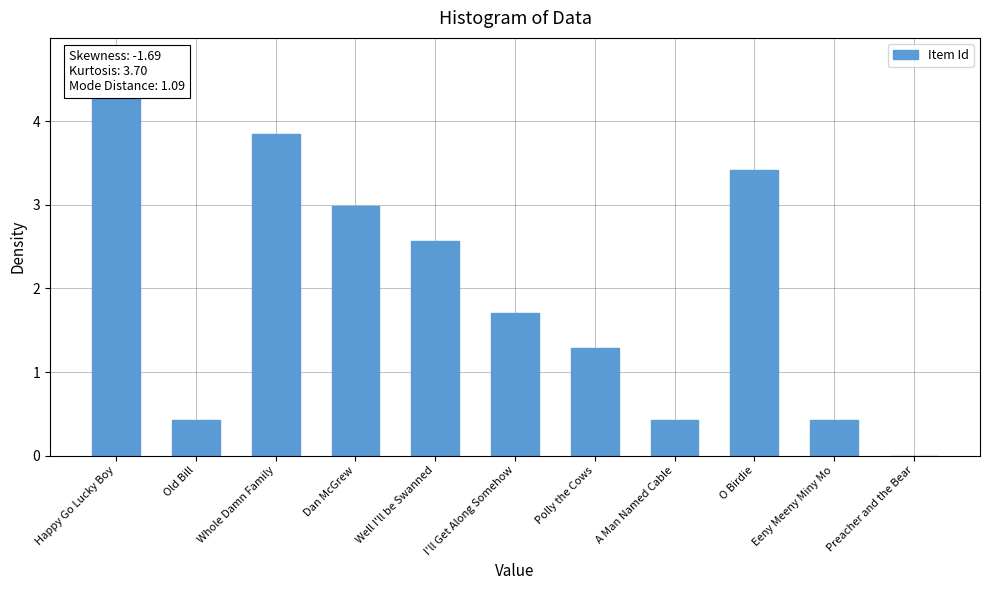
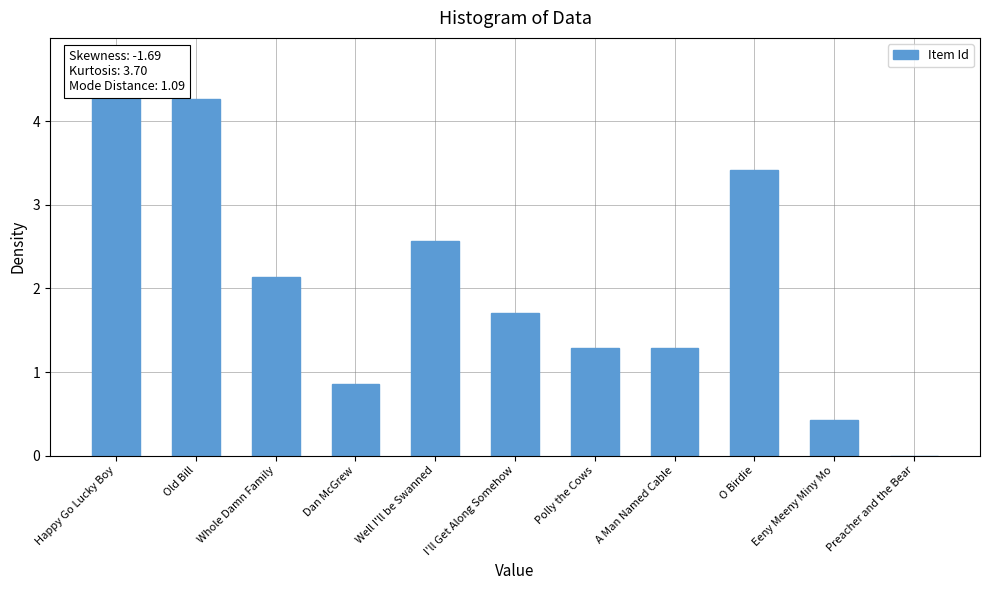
  {
-   "Old Bill": 0.4,
-   "Whole Damn Family": 3.8,
-   "Dan McGrew": 3.0,
+   "Old Bill": 4.3,
+   "Whole Damn Family": 2.1,
+   "Dan McGrew": 0.9,
    "Well I'll be Swanned": 2.6,
    "I'll Get Along Somehow": 1.7,
    "Polly the Cows": 1.3,
-   "A Man Named Cable": 0.4,
+   "A Man Named Cable": 1.3,
    "O Birdie": 3.4,
    "Eeny Meeny Miny Mo": 0.4,
    "Preacher and the Bear": 0.0
  }
